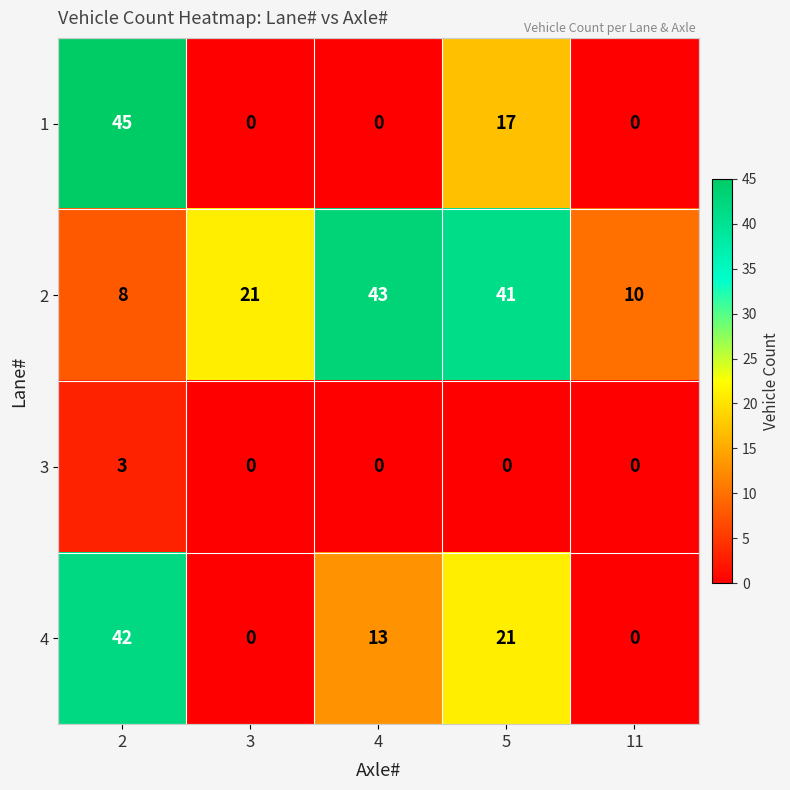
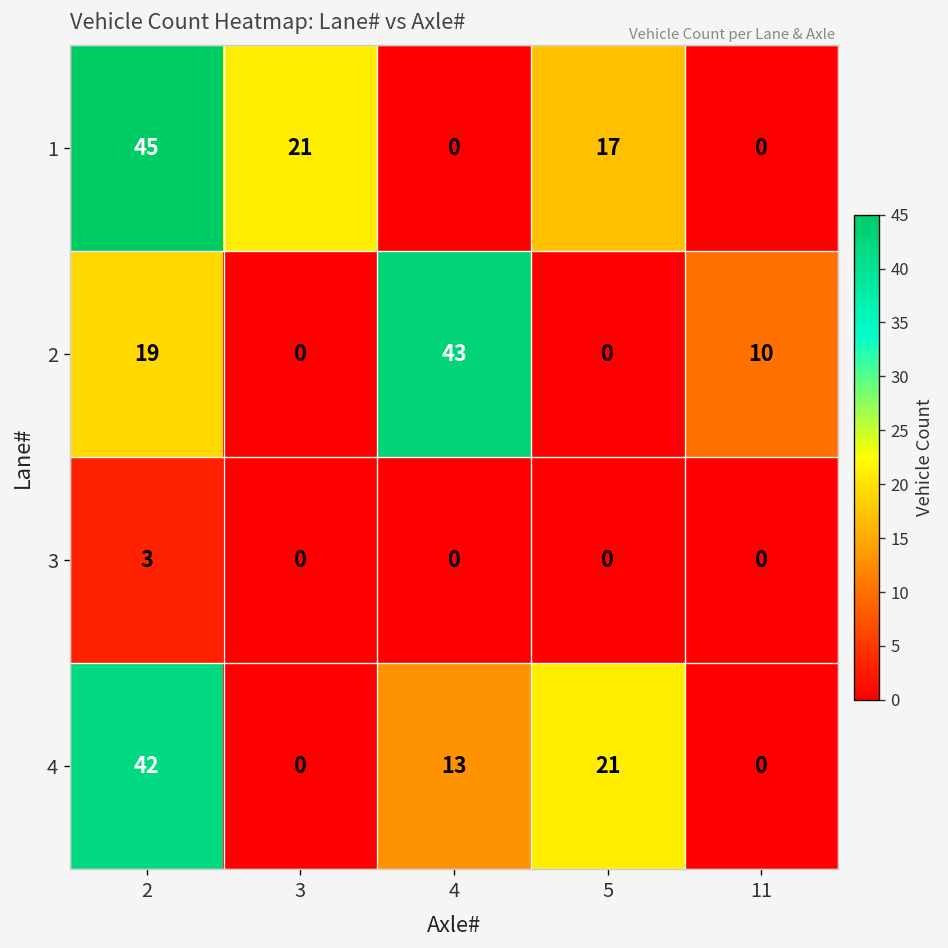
  {
    "1": {
      "2": 45,
-     "3": 0,
+     "3": 21,
      "4": 0,
      "5": 17,
      "11": 0
    },
    "2": {
-     "2": 8,
-     "3": 21,
+     "2": 19,
+     "3": 0,
      "4": 43,
-     "5": 41,
+     "5": 0,
      "11": 10
    },
    "3": {
      "2": 3,
      "3": 0,
      "4": 0,
      "5": 0,
      "11": 0
    },
    "4": {
      "2": 42,
      "3": 0,
      "4": 13,
      "5": 21,
      "11": 0
    }
  }
